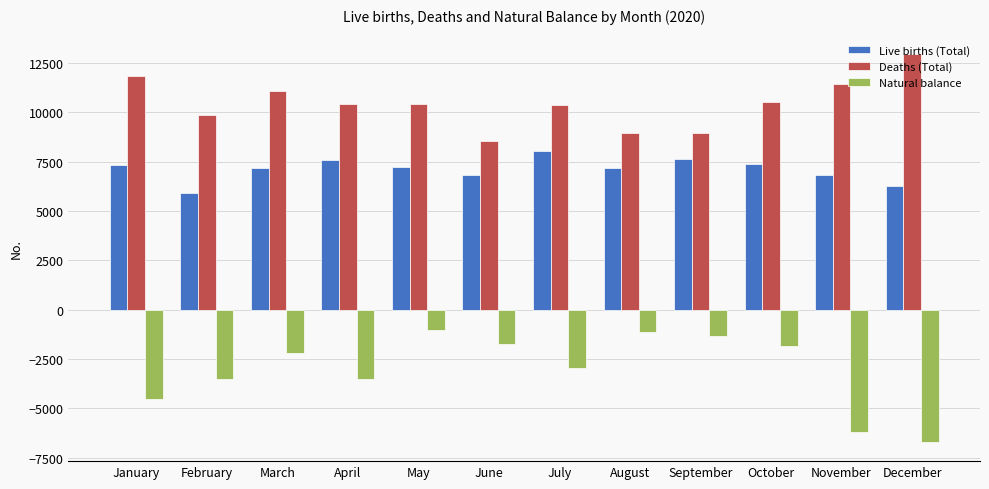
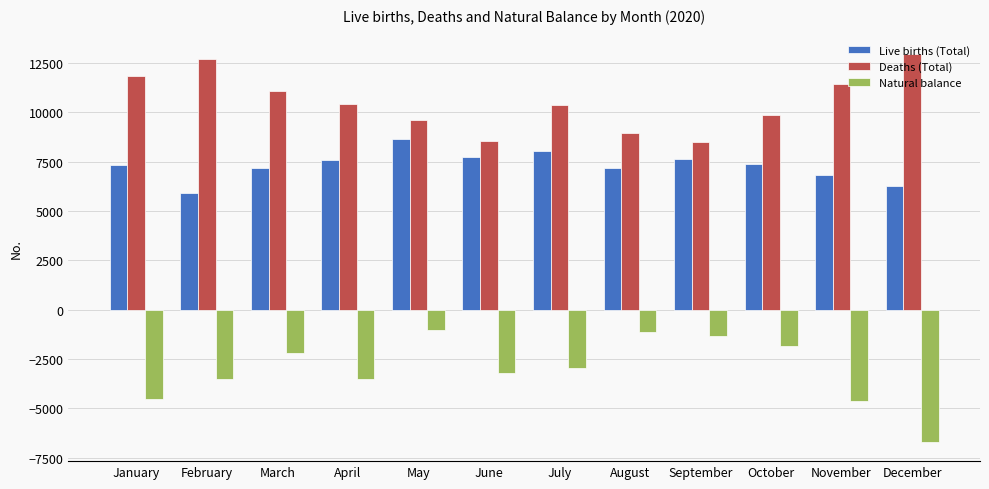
  {
    "Live births (Total)": {
      "January": 7300,
      "February": 5900,
      "March": 7200,
      "April": 7600,
-     "May": 7200,
-     "June": 6800,
+     "May": 8700,
+     "June": 7700,
      "July": 8000,
      "August": 7200,
      "September": 7600,
      "October": 7400,
      "November": 6800,
      "December": 6300
    },
    "Deaths (Total)": {
      "January": 11900,
-     "February": 9900,
+     "February": 12700,
      "March": 11100,
      "April": 10400,
-     "May": 10400,
+     "May": 9600,
      "June": 8600,
      "July": 10400,
      "August": 8900,
-     "September": 9000,
-     "October": 10500,
+     "September": 8500,
+     "October": 9900,
      "November": 11500,
      "December": 13000
    },
    "Natural balance": {
      "January": -4500,
      "February": -3500,
      "March": -2200,
      "April": -3500,
      "May": -1000,
-     "June": -1700,
+     "June": -3200,
      "July": -3000,
      "August": -1100,
      "September": -1300,
      "October": -1800,
-     "November": -6200,
+     "November": -4600,
      "December": -6700
    }
  }
